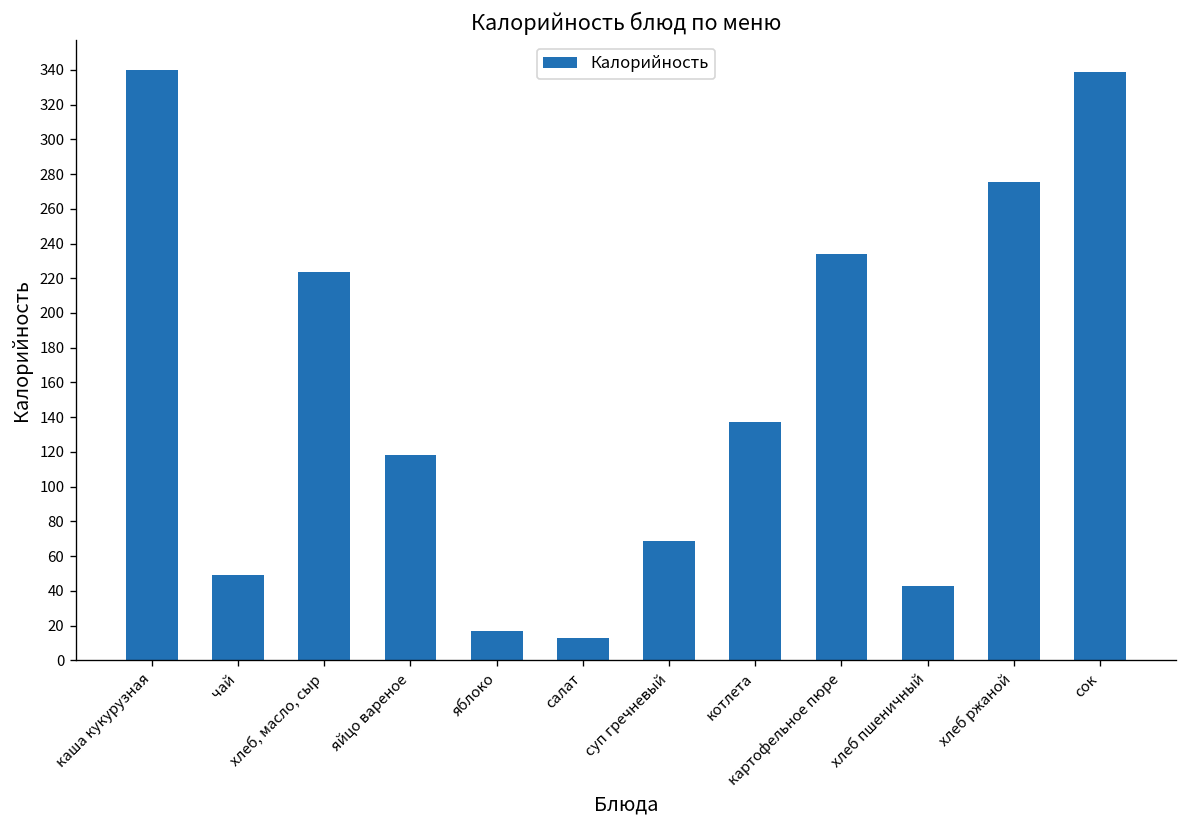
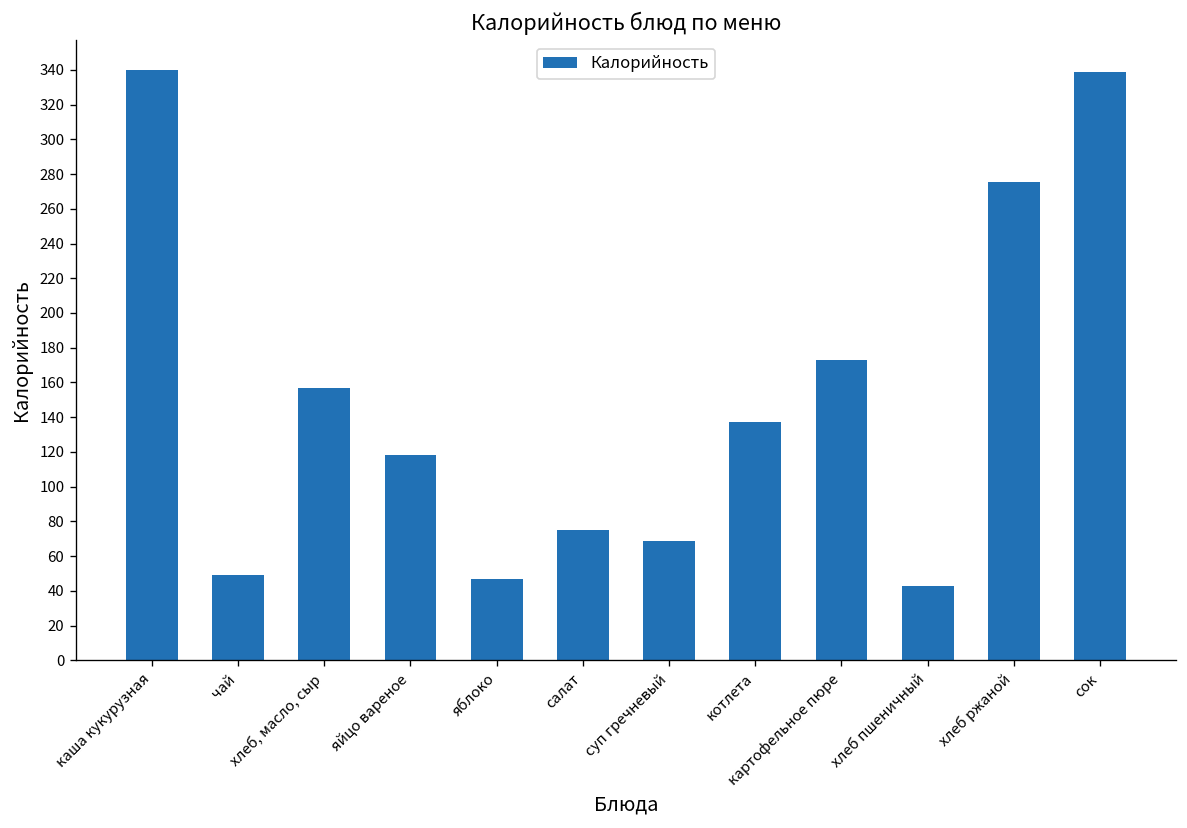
  {
    "каша кукурузная": 340,
    "чай": 49,
-   "хлеб, масло, сыр": 223,
+   "хлеб, масло, сыр": 157,
    "яйцо вареное": 118,
-   "яблоко": 17,
-   "салат": 13,
+   "яблоко": 47,
+   "салат": 75,
    "суп гречневый": 69,
    "котлета": 137,
-   "картофельное пюре": 234,
+   "картофельное пюре": 173,
    "хлеб пшеничный": 43,
    "хлеб ржаной": 276,
    "сок": 339
  }
